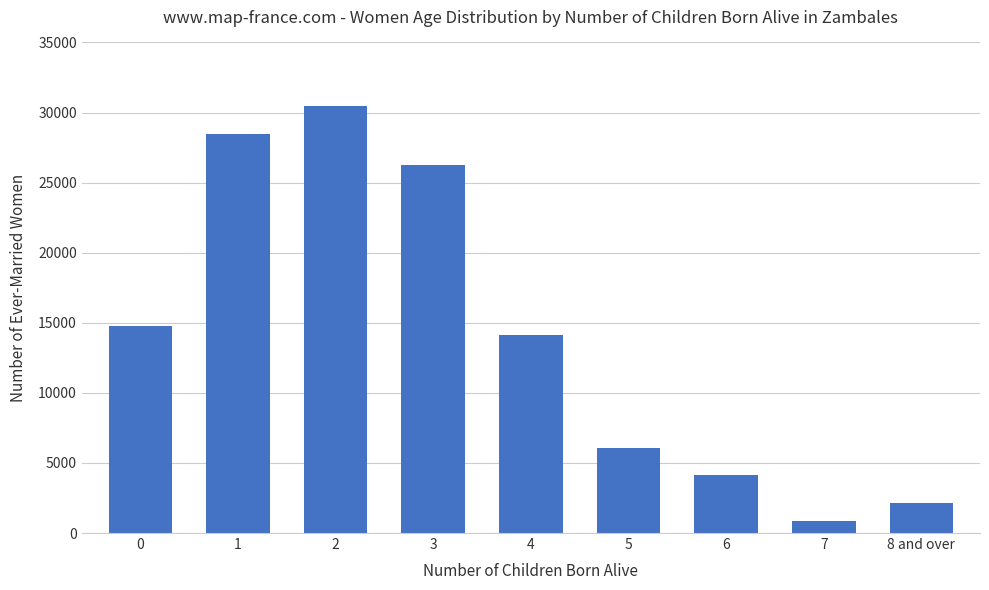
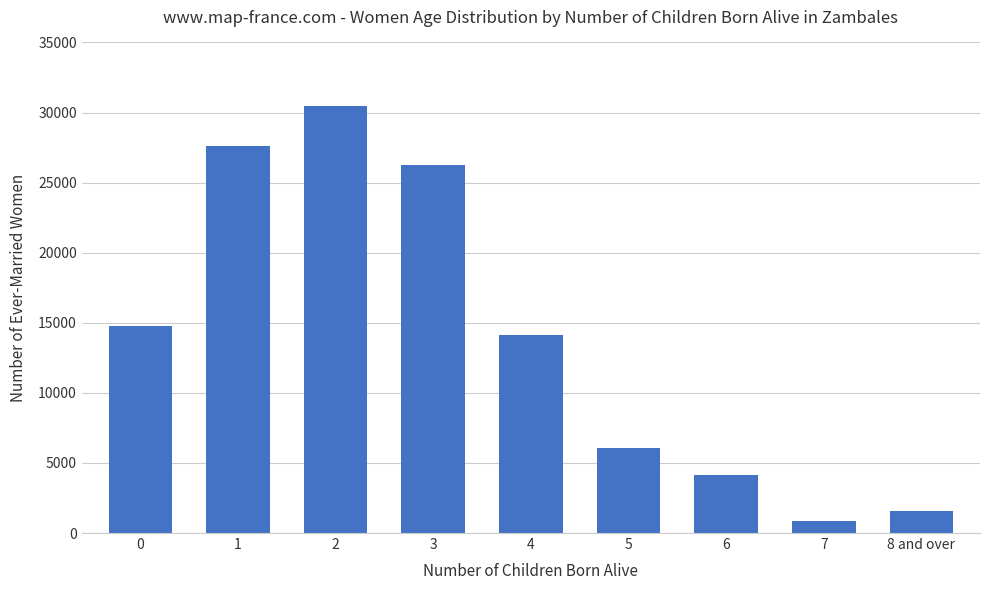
  {
    "0": 14800,
-   "1": 28500,
+   "1": 27600,
    "2": 30500,
    "3": 26300,
    "4": 14100,
    "5": 6100,
    "6": 4200,
    "7": 900,
-   "8 and over": 2200
+   "8 and over": 1600
  }
